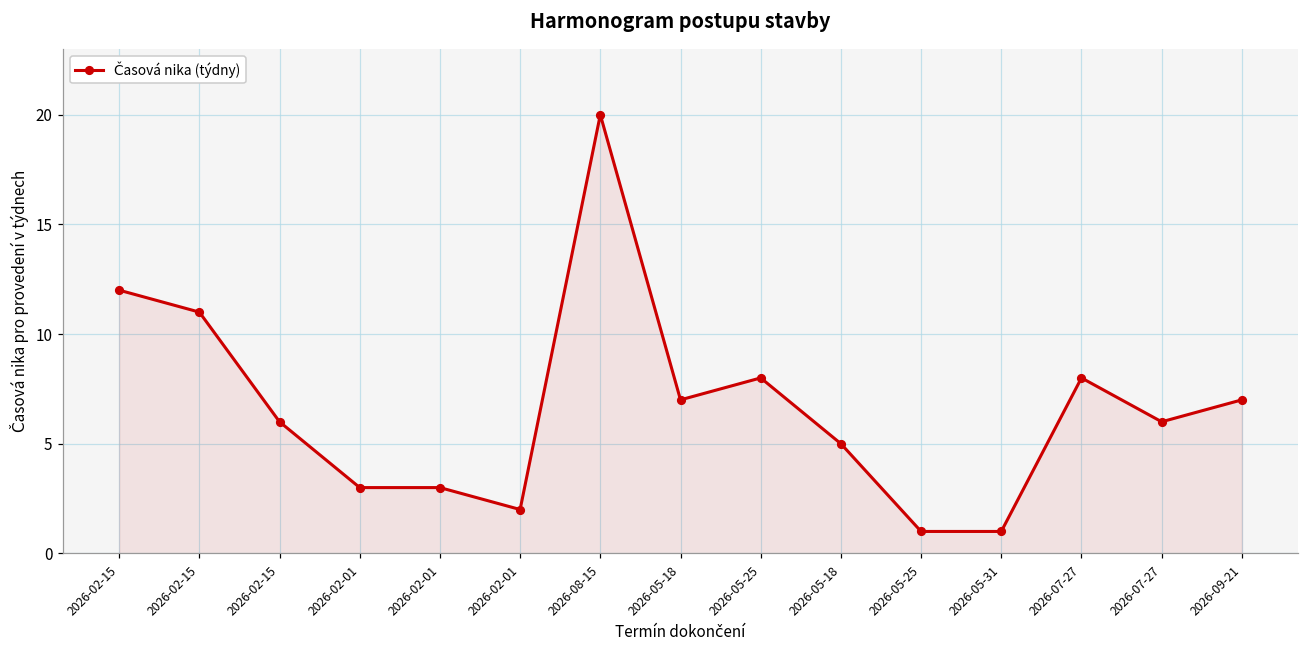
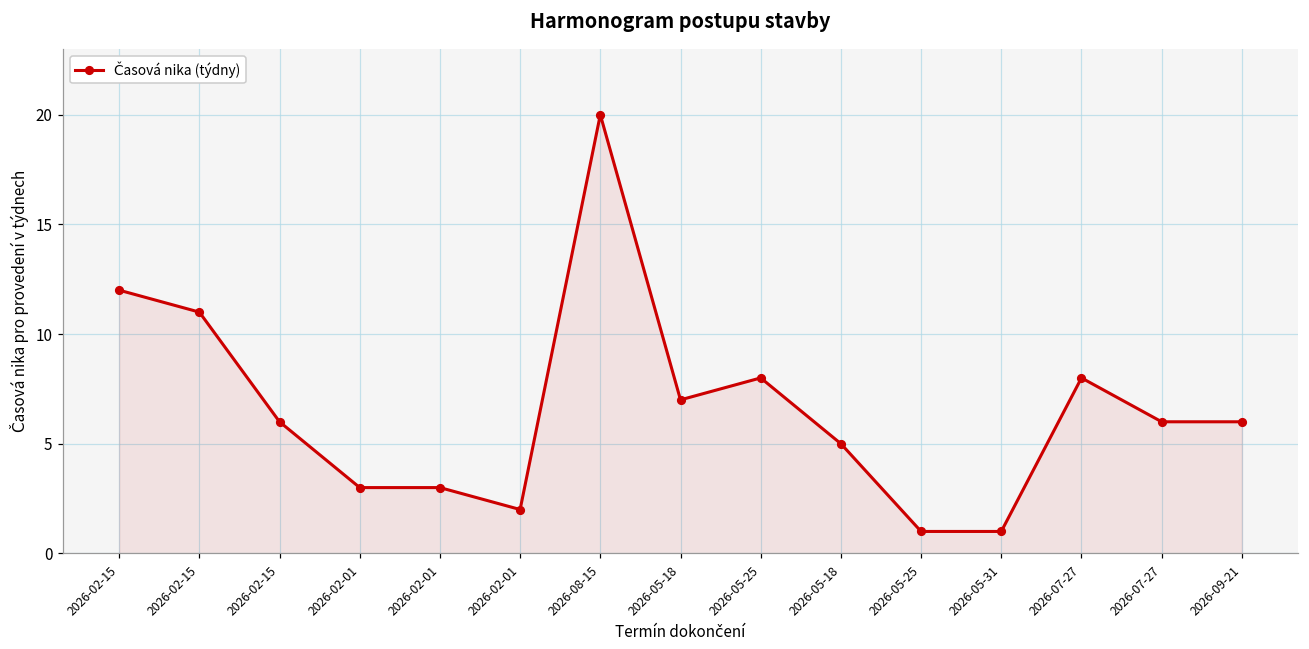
  {
    "2026-08-15": 20,
    "2026-05-31": 1,
-   "2026-09-21": 7
+   "2026-09-21": 6
  }
